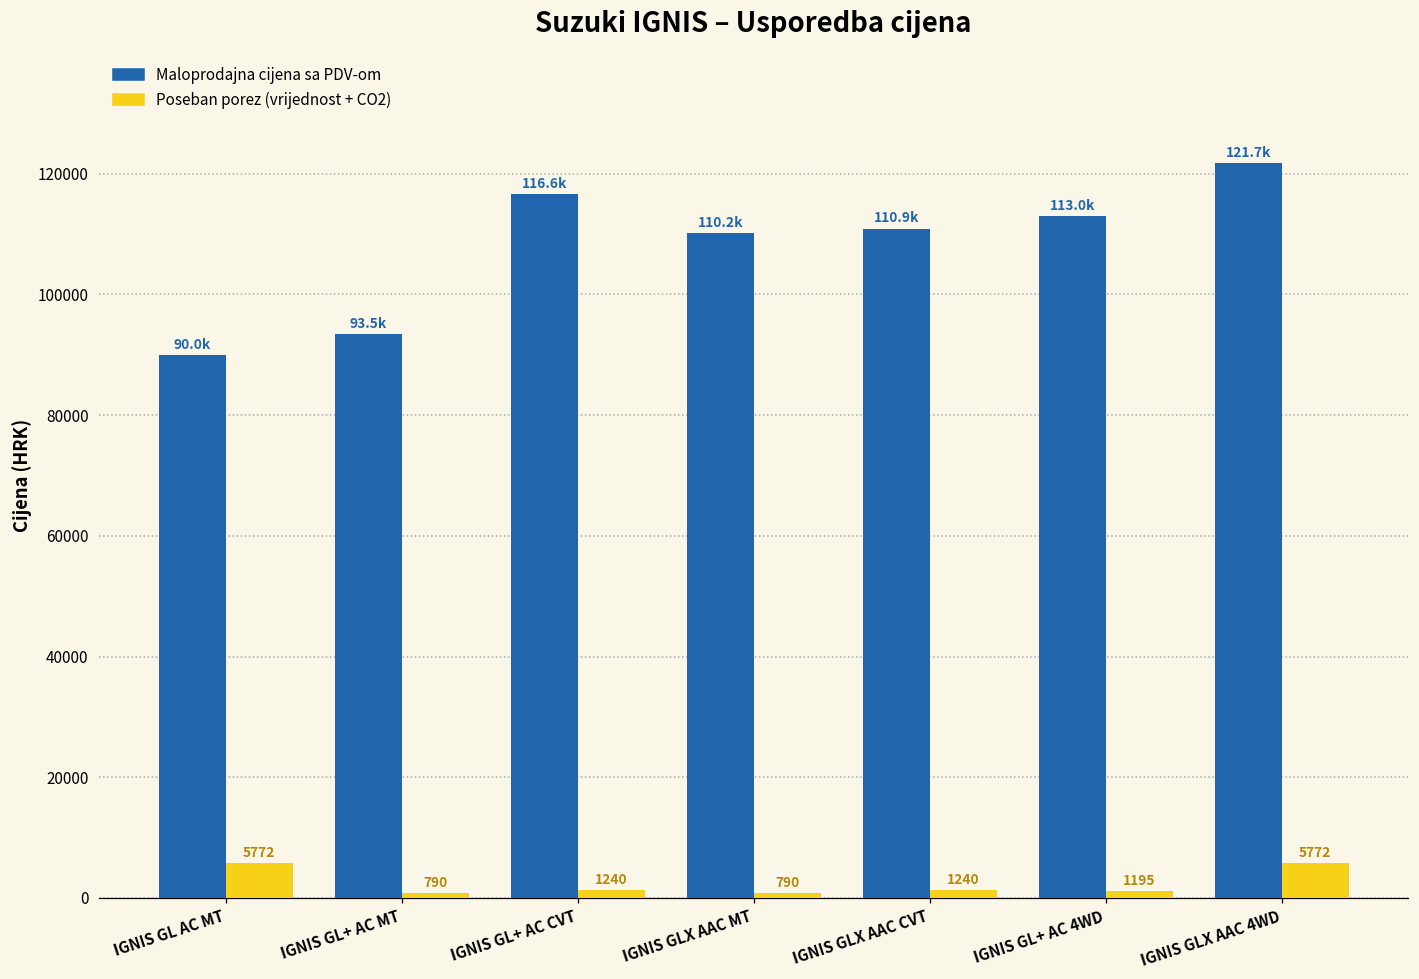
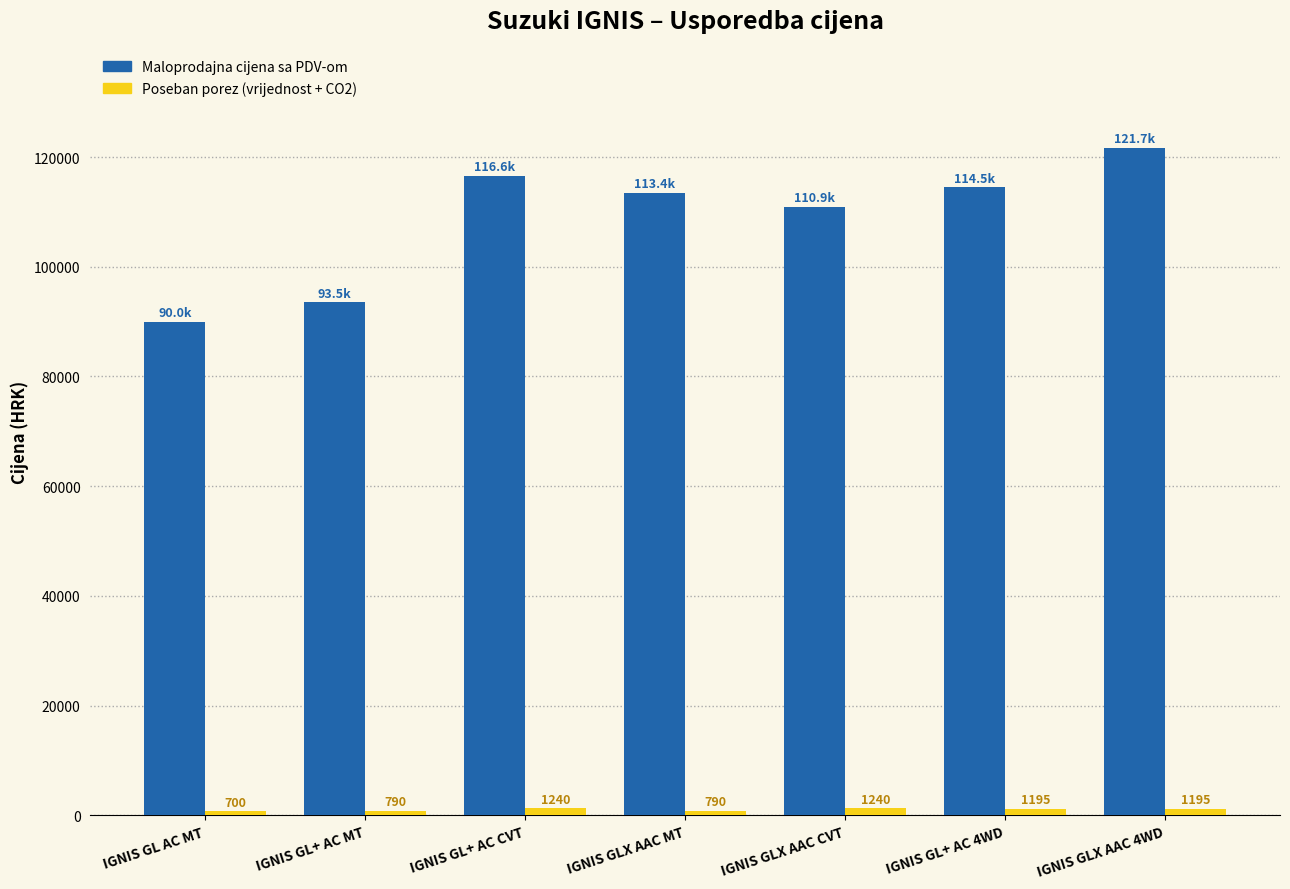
  {
    "Maloprodajna cijena sa PDV-om": {
      "IGNIS GL AC MT": "90.0k",
      "IGNIS GL+ AC MT": "93.5k",
      "IGNIS GL+ AC CVT": "116.6k",
-     "IGNIS GLX AAC MT": "110.2k",
+     "IGNIS GLX AAC MT": "113.4k",
      "IGNIS GLX AAC CVT": "110.9k",
-     "IGNIS GL+ AC 4WD": "113.0k",
+     "IGNIS GL+ AC 4WD": "114.5k",
      "IGNIS GLX AAC 4WD": "121.7k"
    },
    "Poseban porez (vrijednost + CO2)": {
-     "IGNIS GL AC MT": "5772",
+     "IGNIS GL AC MT": "700",
      "IGNIS GL+ AC MT": "790",
      "IGNIS GL+ AC CVT": "1240",
      "IGNIS GLX AAC MT": "790",
      "IGNIS GLX AAC CVT": "1240",
      "IGNIS GL+ AC 4WD": "1195",
-     "IGNIS GLX AAC 4WD": "5772"
+     "IGNIS GLX AAC 4WD": "1195"
    }
  }
